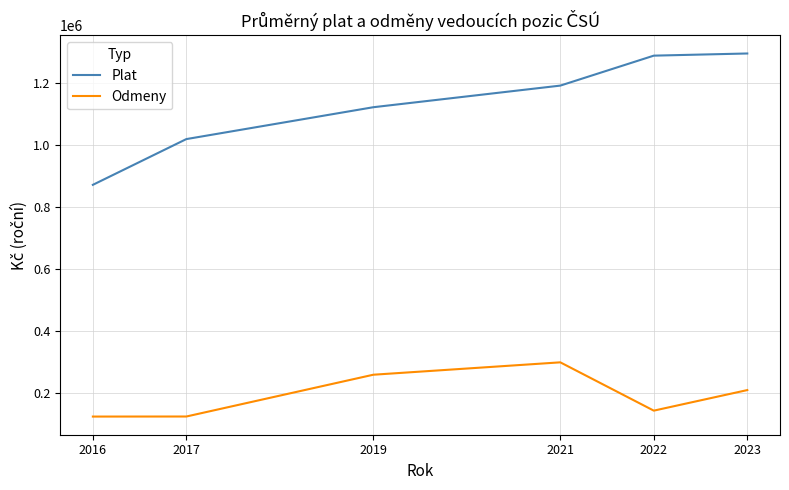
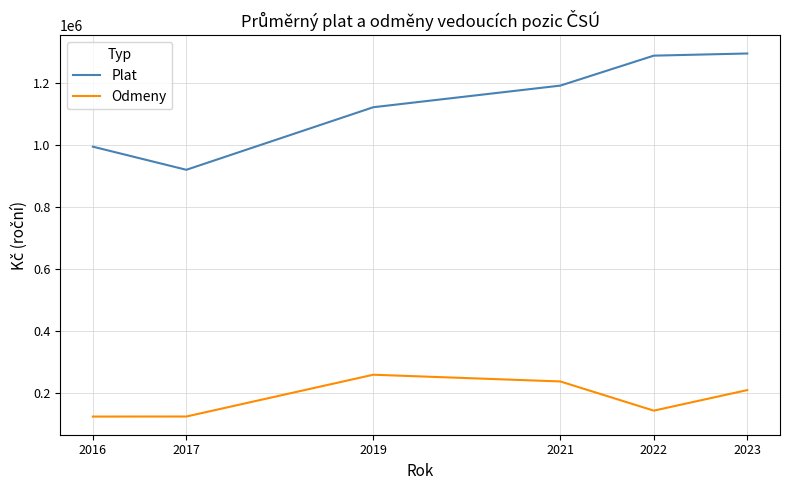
  {
    "Plat": {
-     "2016": 870000,
-     "2017": 1020000,
+     "2016": 1000000,
+     "2017": 920000,
      "2019": 1120000,
      "2021": 1190000,
      "2022": 1290000,
      "2023": 1300000
    },
    "Odmeny": {
      "2016": 120000,
      "2017": 120000,
      "2019": 260000,
-     "2021": 300000,
+     "2021": 240000,
      "2022": 140000,
      "2023": 210000
    }
  }
